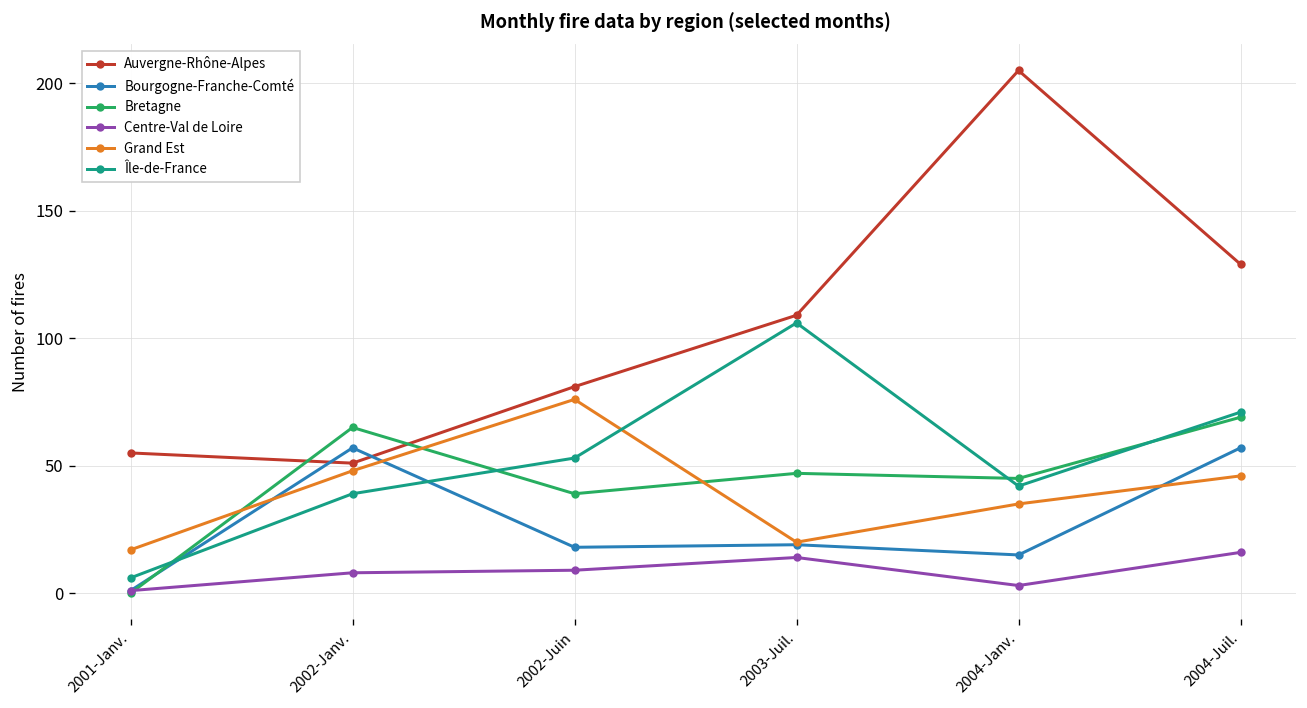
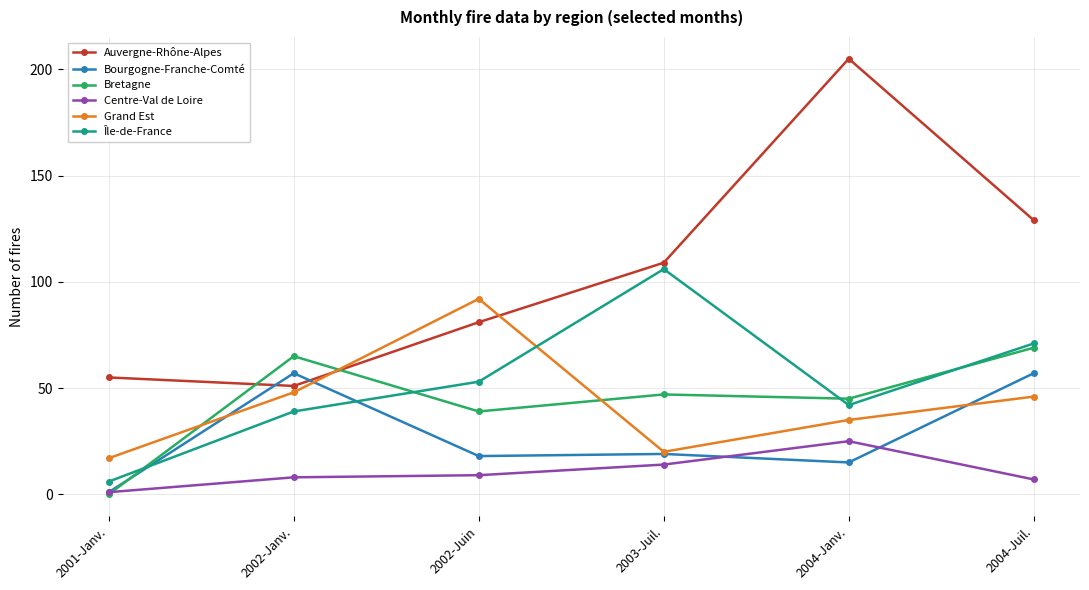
  {
    "Auvergne-Rhône-Alpes": {
      "2001-Janv.": 55,
      "2002-Janv.": 51,
      "2002-Juin": 81,
      "2003-Juil.": 109,
      "2004-Janv.": 205,
      "2004-Juil.": 129
    },
    "Bourgogne-Franche-Comté": {
      "2002-Janv.": 57,
      "2002-Juin": 18,
      "2004-Janv.": 15,
      "2004-Juil.": 57
    },
    "Centre-Val de Loire": {
      "2002-Janv.": 8,
      "2002-Juin": 9,
      "2003-Juil.": 14,
-     "2004-Janv.": 3,
-     "2004-Juil.": 16
+     "2004-Janv.": 25,
+     "2004-Juil.": 7
    },
    "Grand Est": {
      "2001-Janv.": 17,
      "2002-Janv.": 48,
-     "2002-Juin": 76,
+     "2002-Juin": 92,
      "2004-Janv.": 35,
      "2004-Juil.": 46
    }
  }
